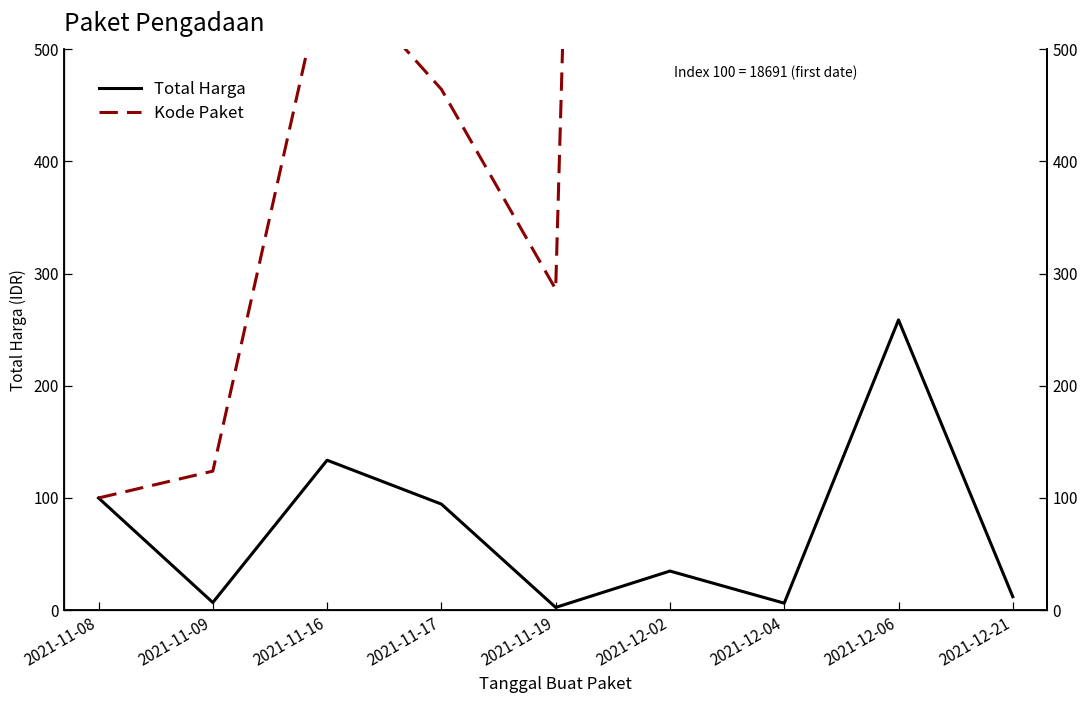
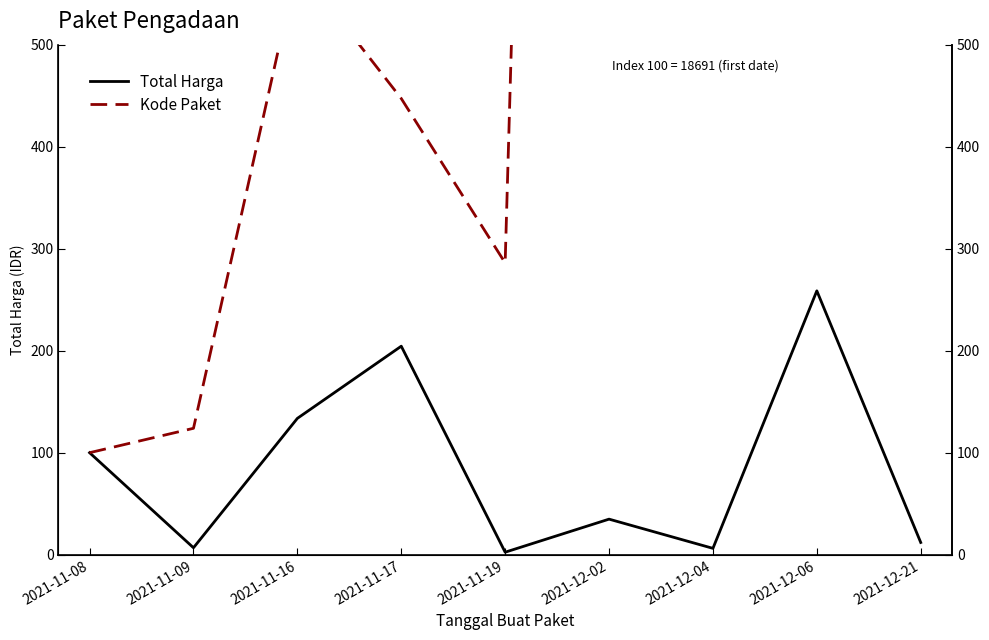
  {
    "Total Harga": {
      "2021-11-09": 7,
      "2021-11-16": 134,
-     "2021-11-17": 95,
+     "2021-11-17": 204,
      "2021-11-19": 2,
      "2021-12-02": 35,
      "2021-12-04": 6,
      "2021-12-06": 259,
      "2021-12-21": 12
    },
    "Kode Paket": {
      "2021-11-09": 124,
-     "2021-11-17": 464,
+     "2021-11-17": 447,
      "2021-11-19": 286
    }
  }
